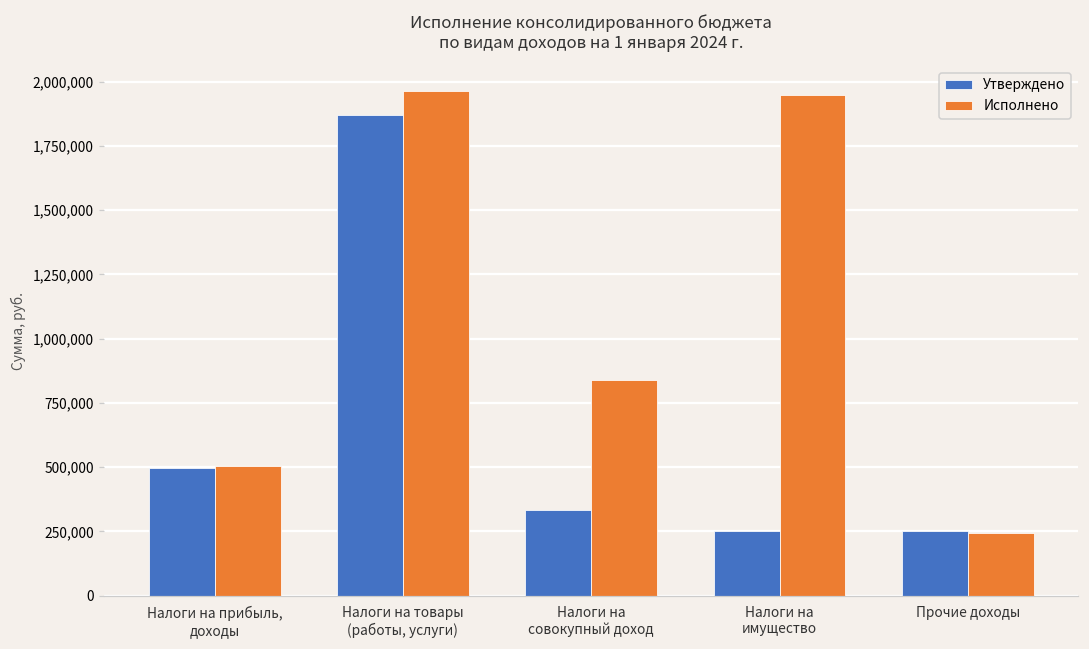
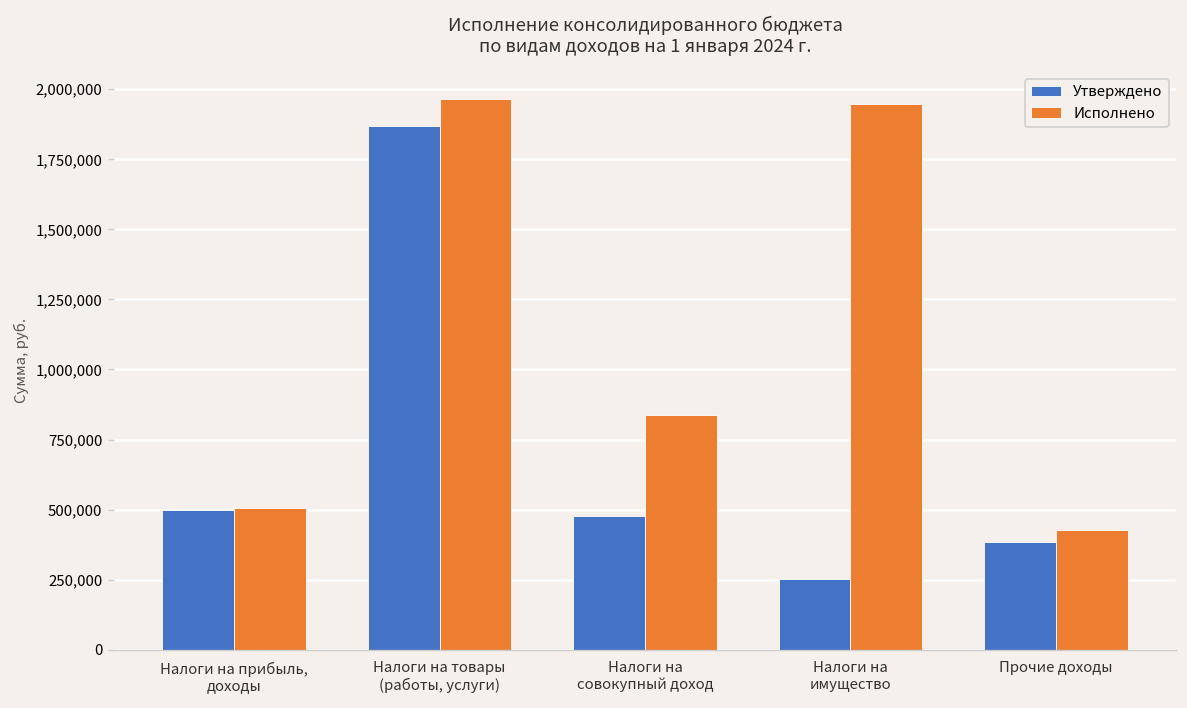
  {
    "Утверждено": {
      "Налоги на прибыль, доходы": "500,000",
      "Налоги на товары (работы, услуги)": "1,870,000",
-     "Налоги на совокупный доход": "330,000",
+     "Налоги на совокупный доход": "480,000",
      "Налоги на имущество": "250,000",
-     "Прочие доходы": "250,000"
+     "Прочие доходы": "380,000"
    },
    "Исполнено": {
      "Налоги на прибыль, доходы": "500,000",
      "Налоги на товары (работы, услуги)": "1,960,000",
      "Налоги на совокупный доход": "840,000",
      "Налоги на имущество": "1,950,000",
-     "Прочие доходы": "240,000"
+     "Прочие доходы": "430,000"
    }
  }
